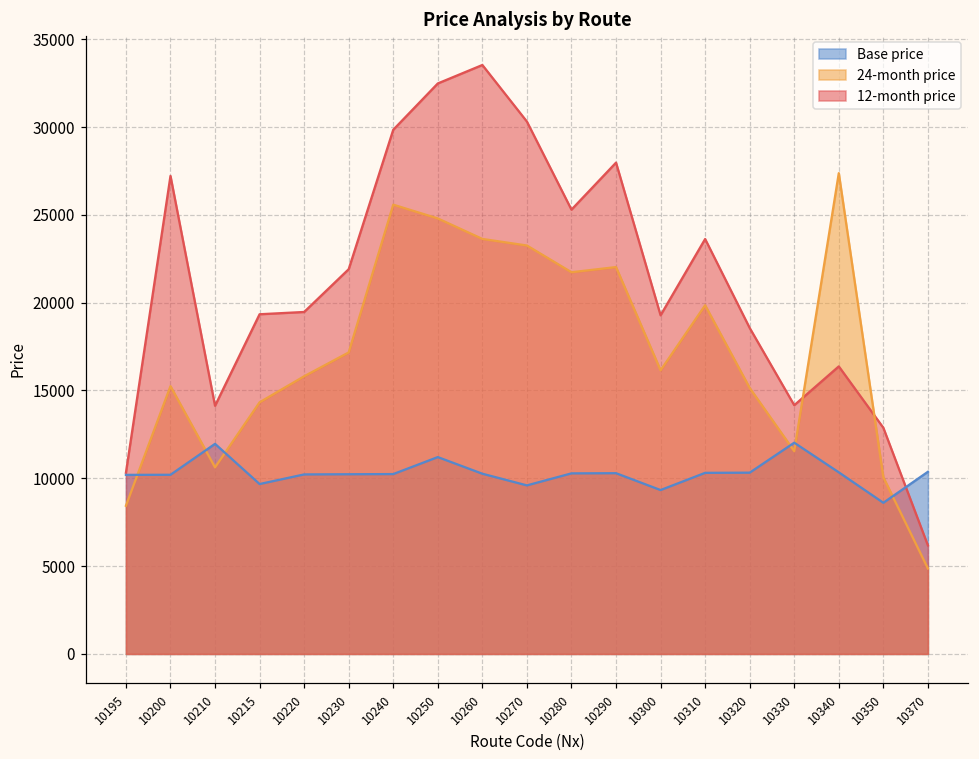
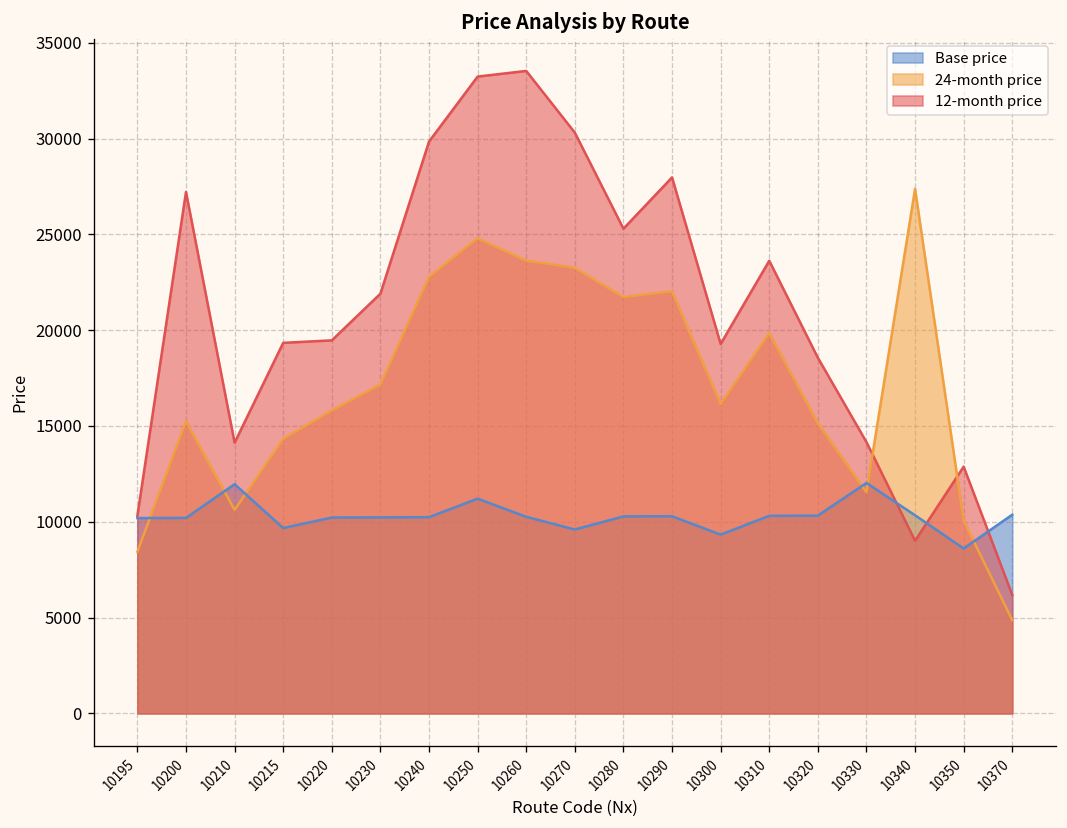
  {
    "Base price": {
      "10200": 10200,
      "10210": 12000,
      "10215": 9700,
      "10220": 10200,
      "10230": 10200,
      "10240": 10200,
      "10250": 11200,
      "10260": 10300,
      "10270": 9600,
      "10280": 10300,
      "10290": 10300,
      "10300": 9300,
      "10310": 10300,
      "10320": 10300,
      "10330": 12000,
      "10340": 10300,
      "10350": 8600,
      "10370": 10400
    },
    "24-month price": {
      "10195": 8400,
      "10200": 15200,
      "10210": 10600,
      "10215": 14300,
      "10220": 15800,
      "10230": 17200,
-     "10240": 25600,
+     "10240": 22800,
      "10250": 24800,
      "10260": 23600,
      "10270": 23300,
      "10280": 21700,
      "10290": 22000,
      "10300": 16100,
      "10310": 19900,
      "10320": 15100,
      "10330": 11500,
      "10340": 27400,
      "10350": 10100,
      "10370": 4900
    },
    "12-month price": {
      "10200": 27200,
      "10210": 14100,
      "10215": 19300,
      "10220": 19500,
      "10230": 21900,
      "10240": 29800,
-     "10250": 32500,
+     "10250": 33200,
      "10260": 33500,
      "10270": 30300,
      "10280": 25300,
      "10290": 28000,
      "10300": 19300,
      "10310": 23600,
      "10320": 18600,
      "10330": 14200,
-     "10340": 16400,
+     "10340": 9000,
      "10350": 12900,
      "10370": 6200
    }
  }
